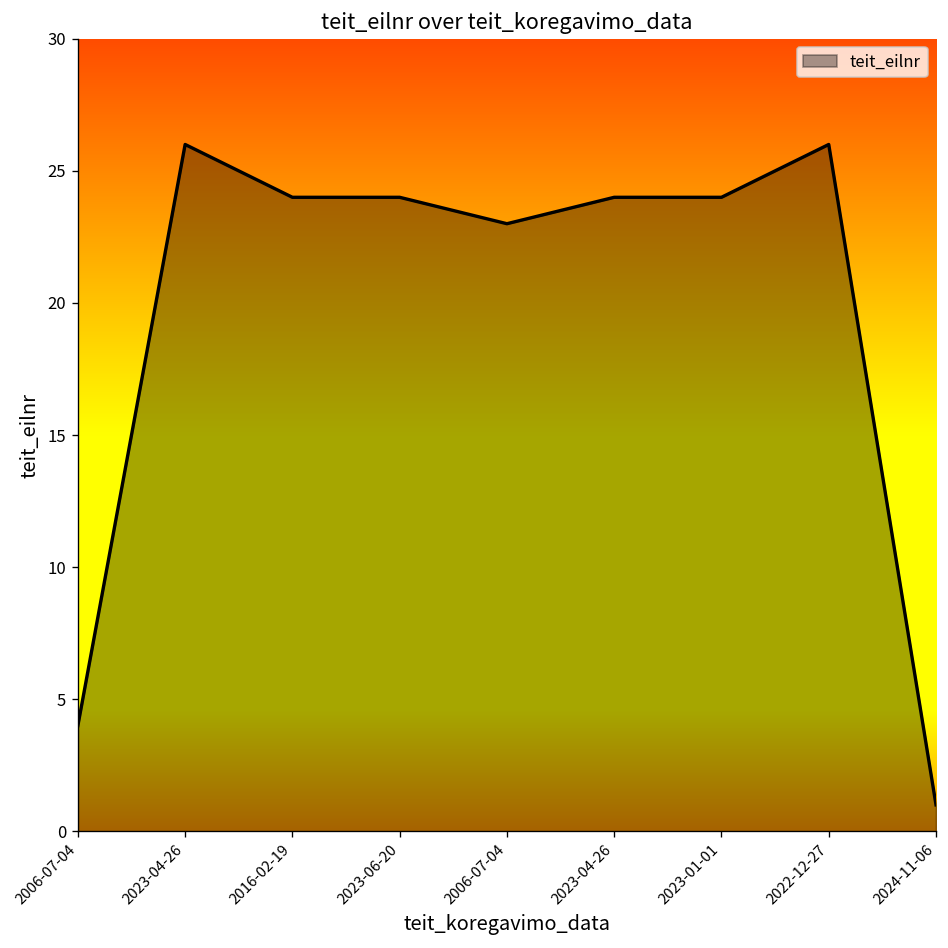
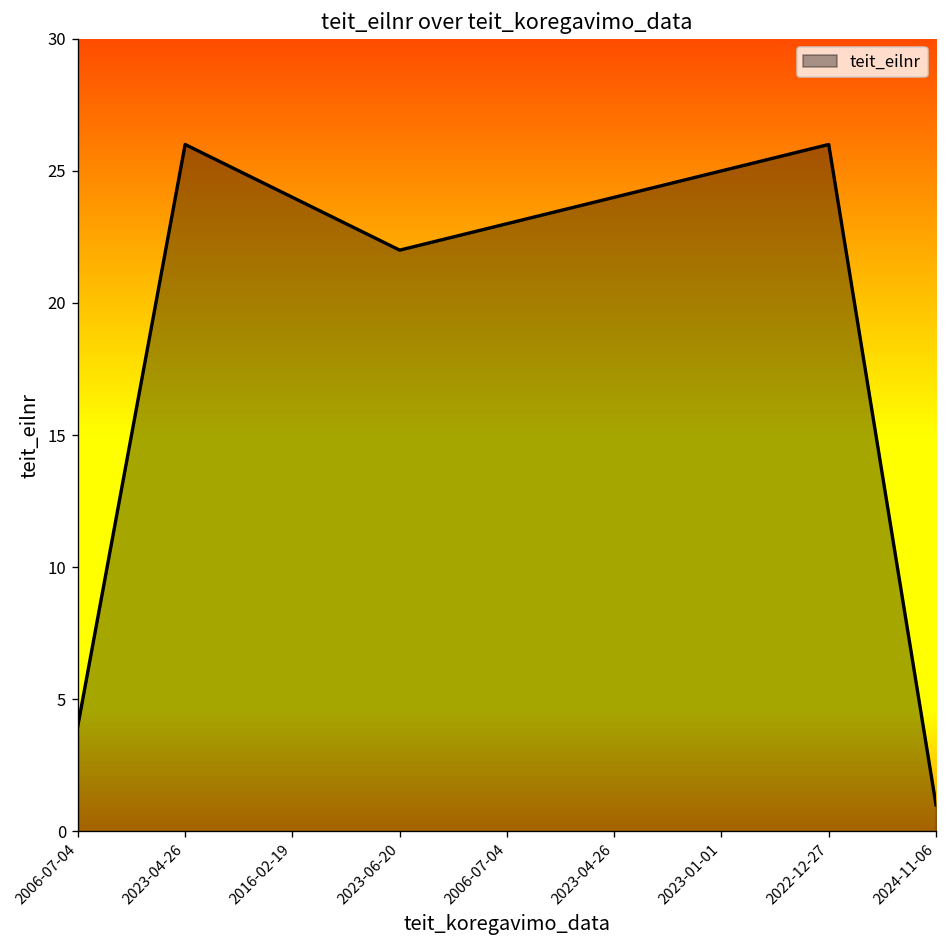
  {
    "2016-02-19": 24,
-   "2023-06-20": 24,
-   "2023-01-01": 24,
+   "2023-06-20": 22,
+   "2023-01-01": 25,
    "2022-12-27": 26,
    "2024-11-06": 1
  }
